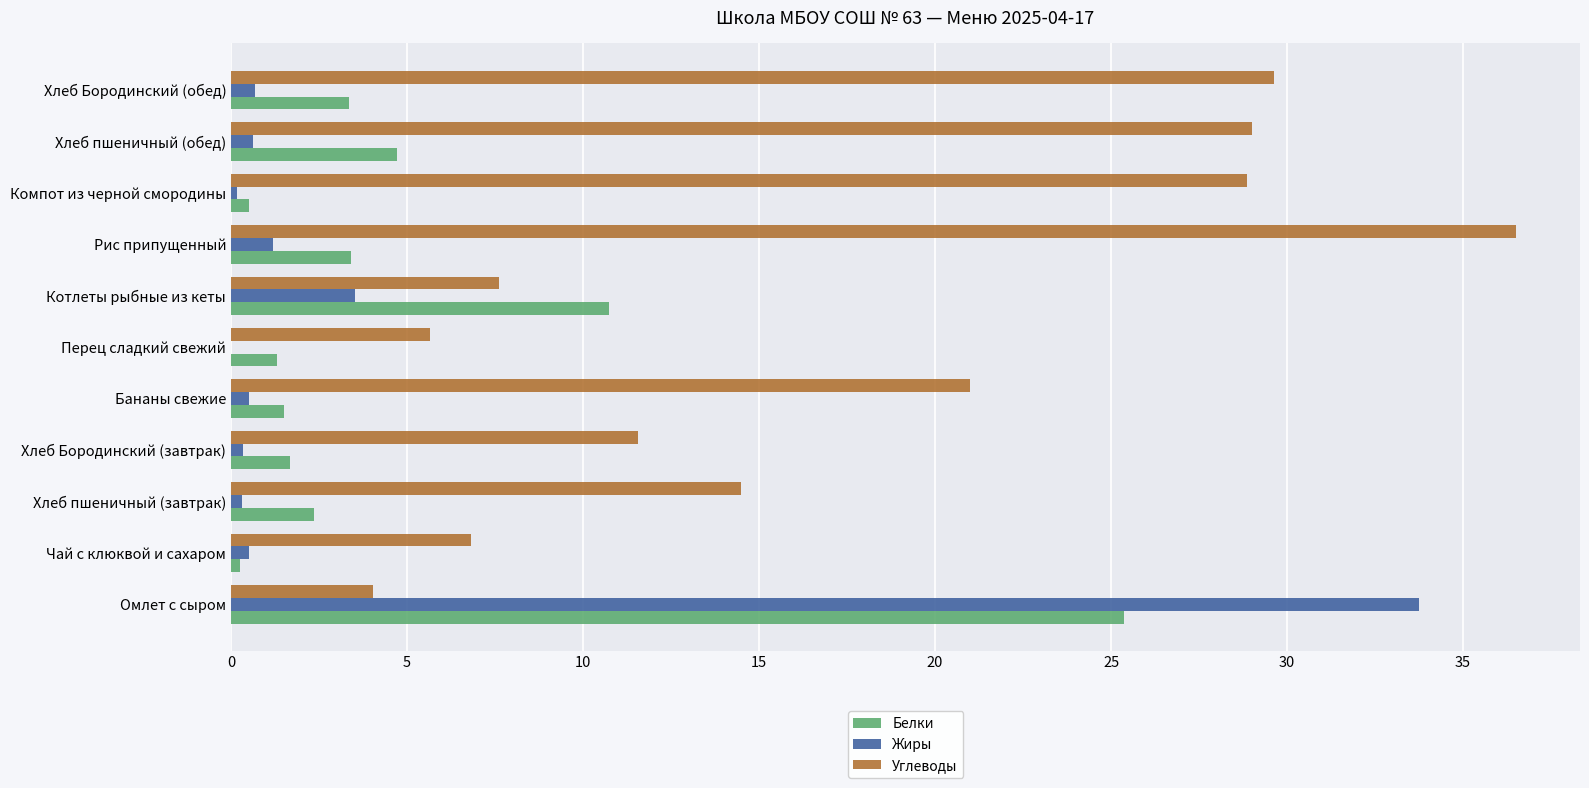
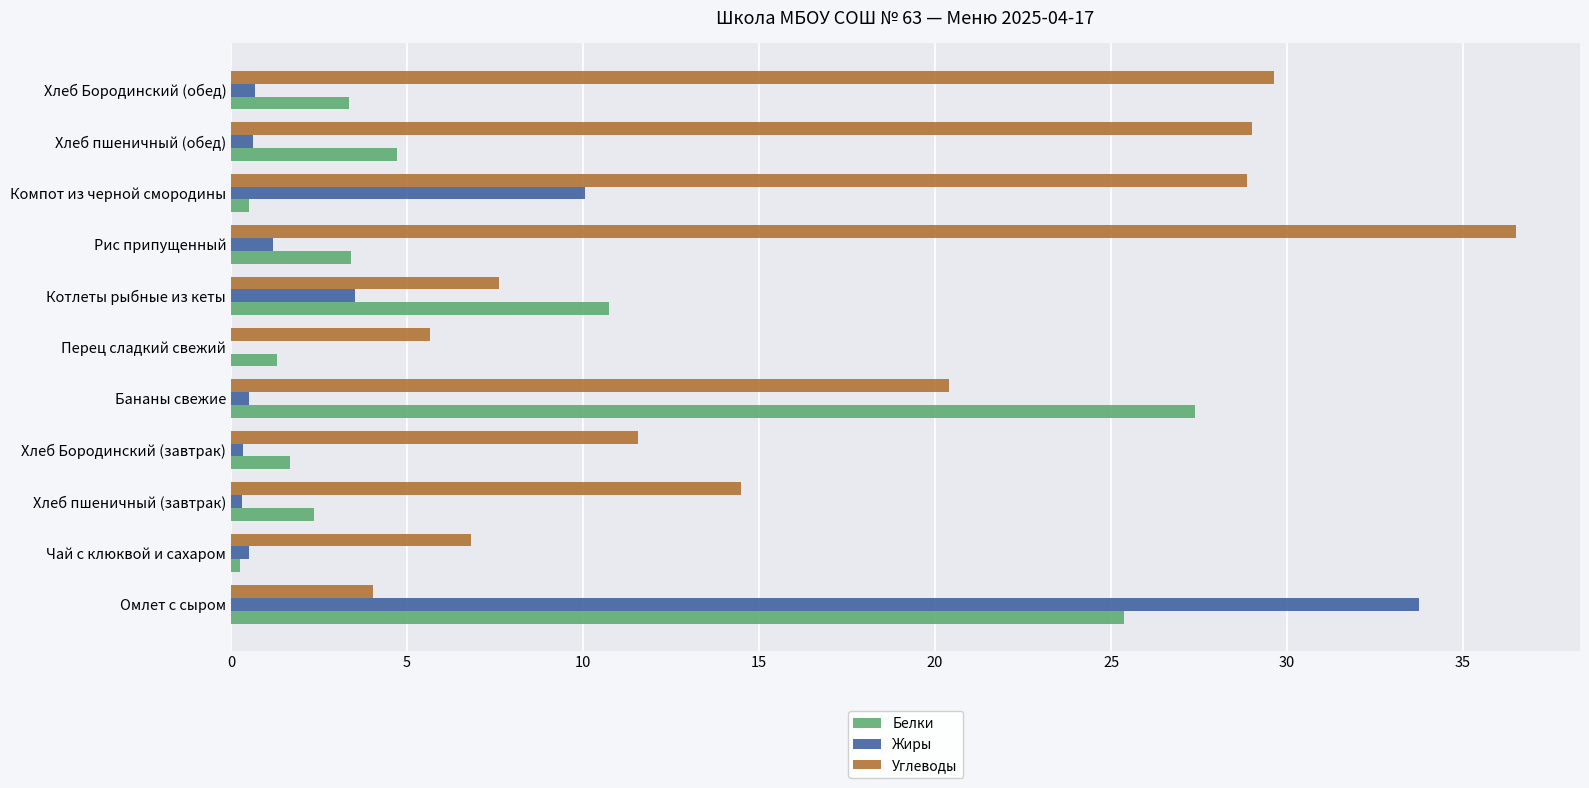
  {
    "Белки": {
      "Хлеб Бородинский (обед)": 3.4,
      "Хлеб пшеничный (обед)": 4.7,
      "Компот из черной смородины": 0.5,
      "Рис припущенный": 3.4,
      "Котлеты рыбные из кеты": 10.7,
      "Перец сладкий свежий": 1.3,
-     "Бананы свежие": 1.5,
+     "Бананы свежие": 27.4,
      "Хлеб Бородинский (завтрак)": 1.7,
      "Хлеб пшеничный (завтрак)": 2.4,
      "Чай с клюквой и сахаром": 0.3,
      "Омлет с сыром": 25.4
    },
    "Жиры": {
      "Хлеб Бородинский (обед)": 0.7,
      "Хлеб пшеничный (обед)": 0.6,
-     "Компот из черной смородины": 0.2,
+     "Компот из черной смородины": 10.1,
      "Рис припущенный": 1.2,
      "Котлеты рыбные из кеты": 3.5,
      "Перец сладкий свежий": 0.0,
      "Бананы свежие": 0.5,
      "Хлеб Бородинский (завтрак)": 0.3,
      "Хлеб пшеничный (завтрак)": 0.3,
      "Чай с клюквой и сахаром": 0.5,
      "Омлет с сыром": 33.8
    },
    "Углеводы": {
      "Хлеб Бородинский (обед)": 29.6,
      "Хлеб пшеничный (обед)": 29.0,
      "Компот из черной смородины": 28.9,
      "Рис припущенный": 36.5,
      "Котлеты рыбные из кеты": 7.6,
      "Перец сладкий свежий": 5.7,
-     "Бананы свежие": 21.0,
+     "Бананы свежие": 20.4,
      "Хлеб Бородинский (завтрак)": 11.6,
      "Хлеб пшеничный (завтрак)": 14.5,
      "Чай с клюквой и сахаром": 6.8,
      "Омлет с сыром": 4.0
    }
  }
